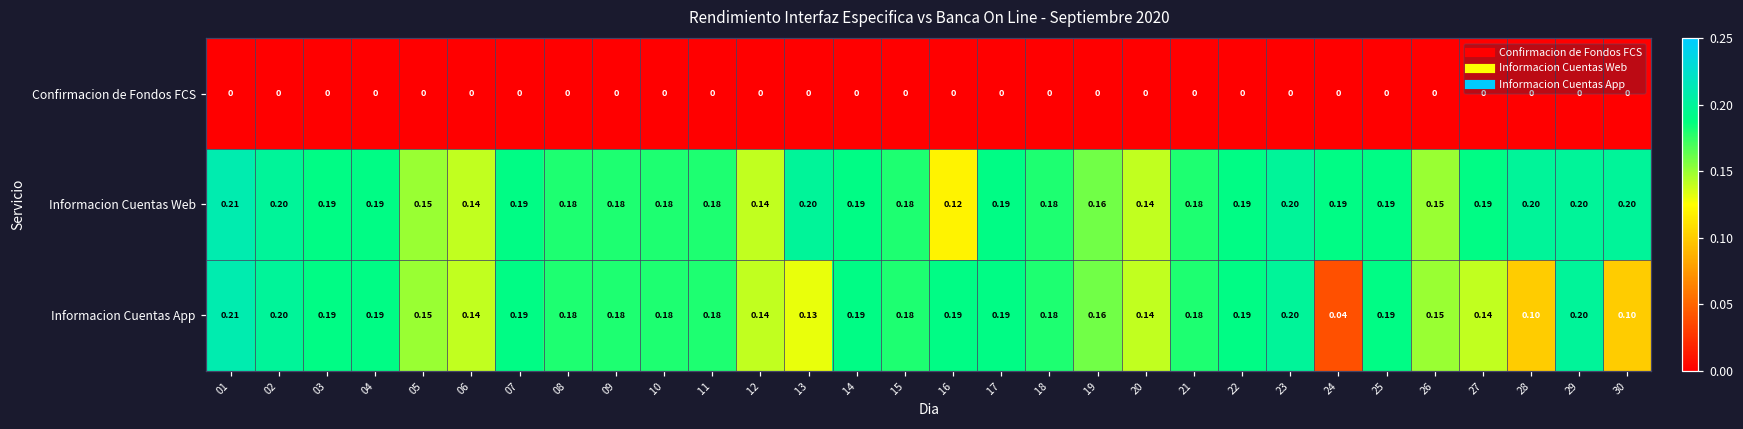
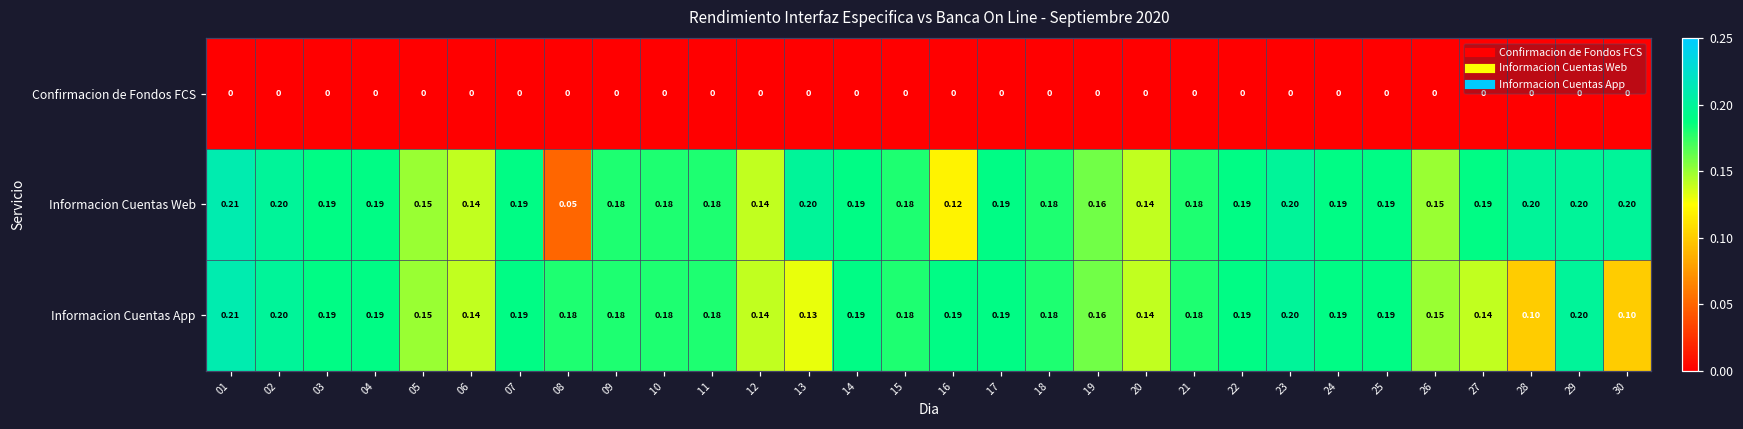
  {
    "Confirmacion de Fondos FCS": {
      "01": 0,
      "02": 0,
      "03": 0,
      "04": 0,
      "05": 0,
      "06": 0,
      "07": 0,
      "08": 0,
      "09": 0,
      "10": 0,
      "11": 0,
      "12": 0,
      "13": 0,
      "14": 0,
      "15": 0,
      "16": 0,
      "17": 0,
      "18": 0,
      "19": 0,
      "20": 0,
      "21": 0,
      "22": 0,
      "23": 0,
      "24": 0,
      "25": 0,
      "26": 0
    },
    "Informacion Cuentas Web": {
      "01": 0.21,
      "02": 0.20,
      "03": 0.19,
      "04": 0.19,
      "05": 0.15,
      "06": 0.14,
      "07": 0.19,
-     "08": 0.18,
+     "08": 0.05,
      "09": 0.18,
      "10": 0.18,
      "11": 0.18,
      "12": 0.14,
      "13": 0.20,
      "14": 0.19,
      "15": 0.18,
      "16": 0.12,
      "17": 0.19,
      "18": 0.18,
      "19": 0.16,
      "20": 0.14,
      "21": 0.18,
      "22": 0.19,
      "23": 0.20,
      "24": 0.19,
      "25": 0.19,
      "26": 0.15,
      "27": 0.19,
      "28": 0.20,
      "29": 0.20,
      "30": 0.20
    },
    "Informacion Cuentas App": {
      "01": 0.21,
      "02": 0.20,
      "03": 0.19,
      "04": 0.19,
      "05": 0.15,
      "06": 0.14,
      "07": 0.19,
      "08": 0.18,
      "09": 0.18,
      "10": 0.18,
      "11": 0.18,
      "12": 0.14,
      "13": 0.13,
      "14": 0.19,
      "15": 0.18,
      "16": 0.19,
      "17": 0.19,
      "18": 0.18,
      "19": 0.16,
      "20": 0.14,
      "21": 0.18,
      "22": 0.19,
      "23": 0.20,
-     "24": 0.04,
+     "24": 0.19,
      "25": 0.19,
      "26": 0.15,
      "27": 0.14,
      "28": 0.10,
      "29": 0.20,
      "30": 0.10
    }
  }
